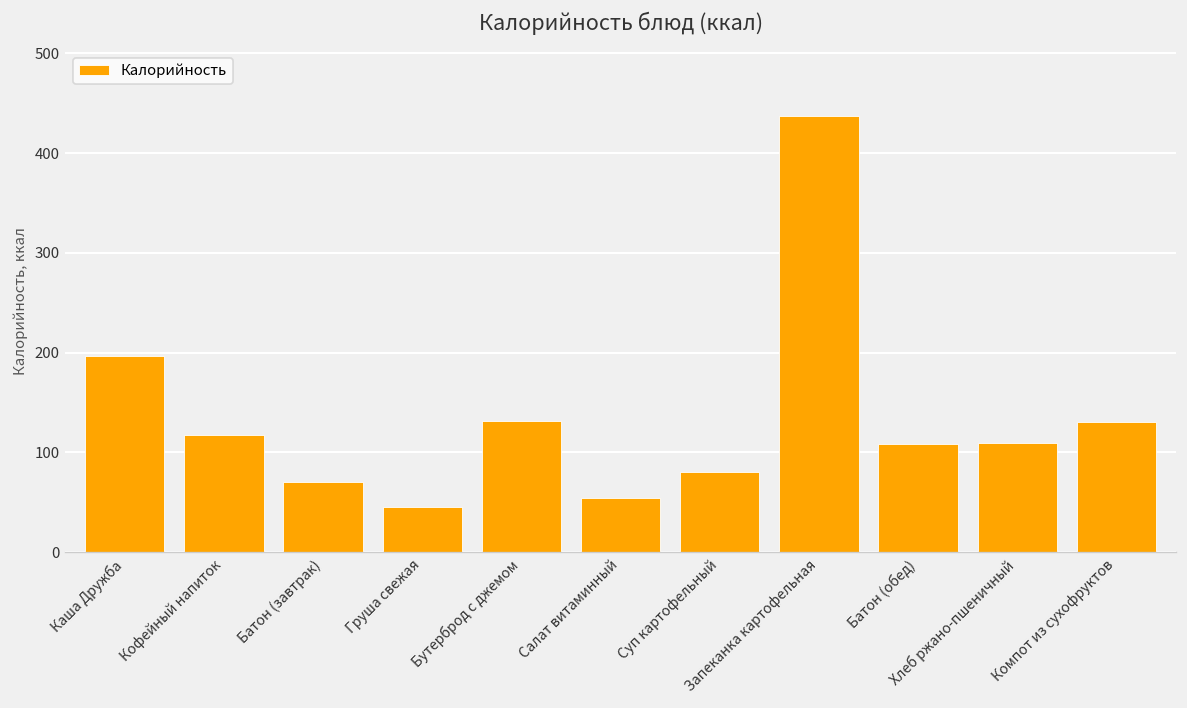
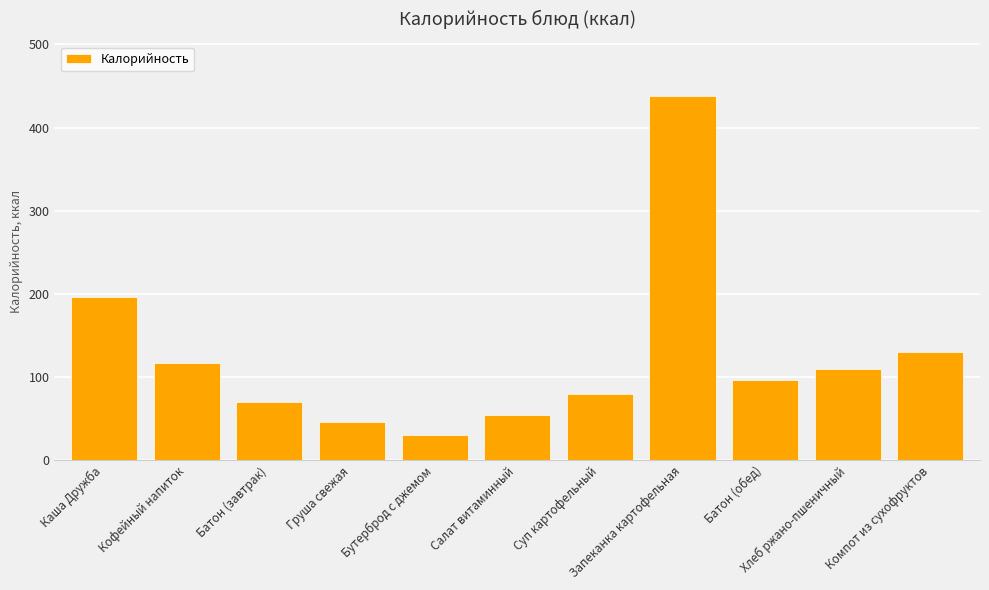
  {
    "Каша Дружба": 200,
    "Кофейный напиток": 120,
    "Батон (завтрак)": 70,
    "Груша свежая": 50,
-   "Бутерброд с джемом": 130,
+   "Бутерброд с джемом": 30,
    "Салат витаминный": 50,
    "Суп картофельный": 80,
    "Запеканка картофельная": 440,
-   "Батон (обед)": 110,
+   "Батон (обед)": 100,
    "Хлеб ржано-пшеничный": 110,
    "Компот из сухофруктов": 130
  }
